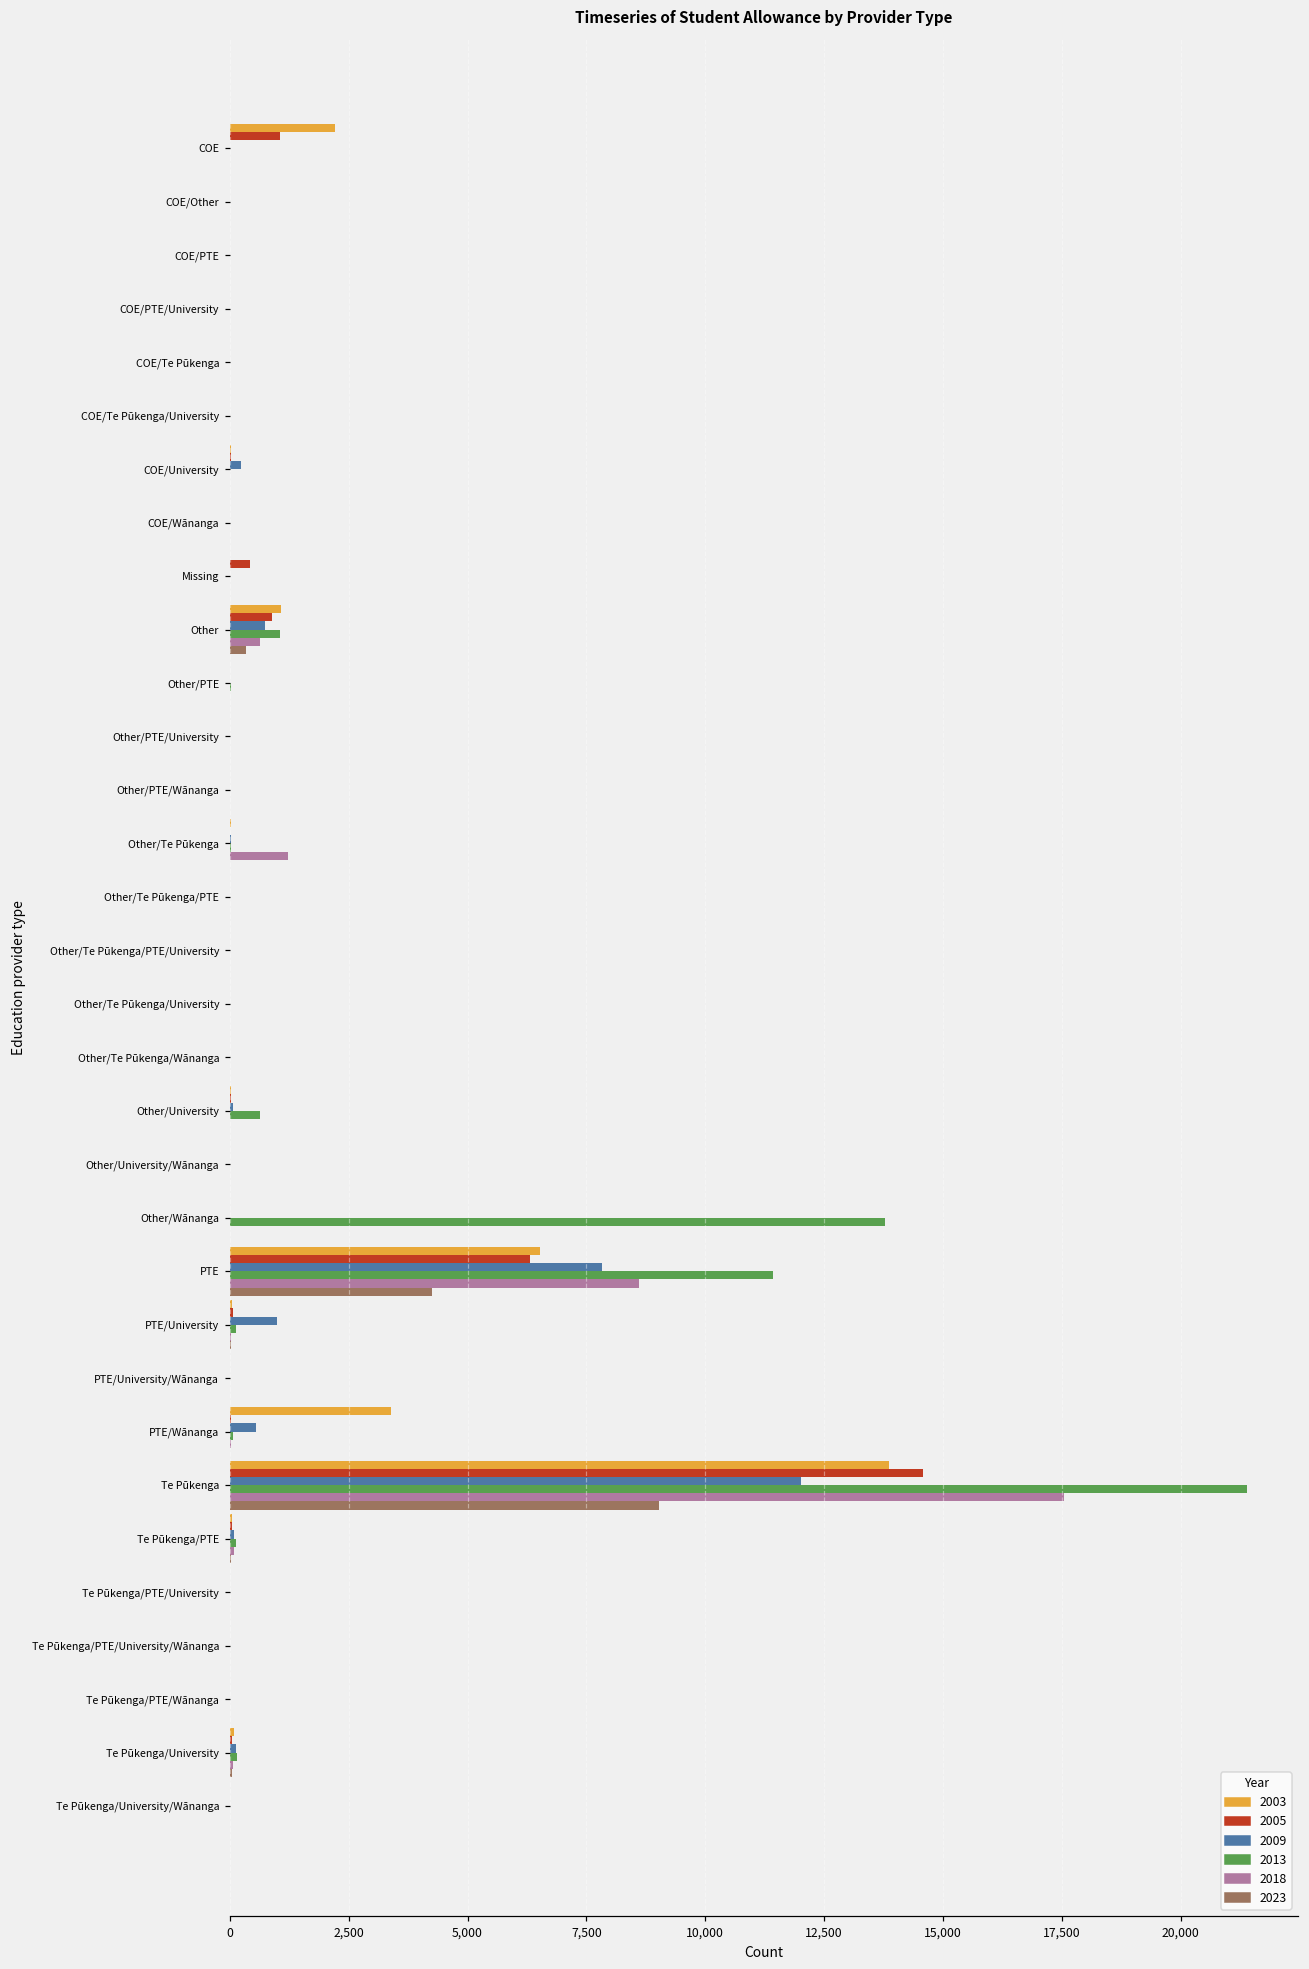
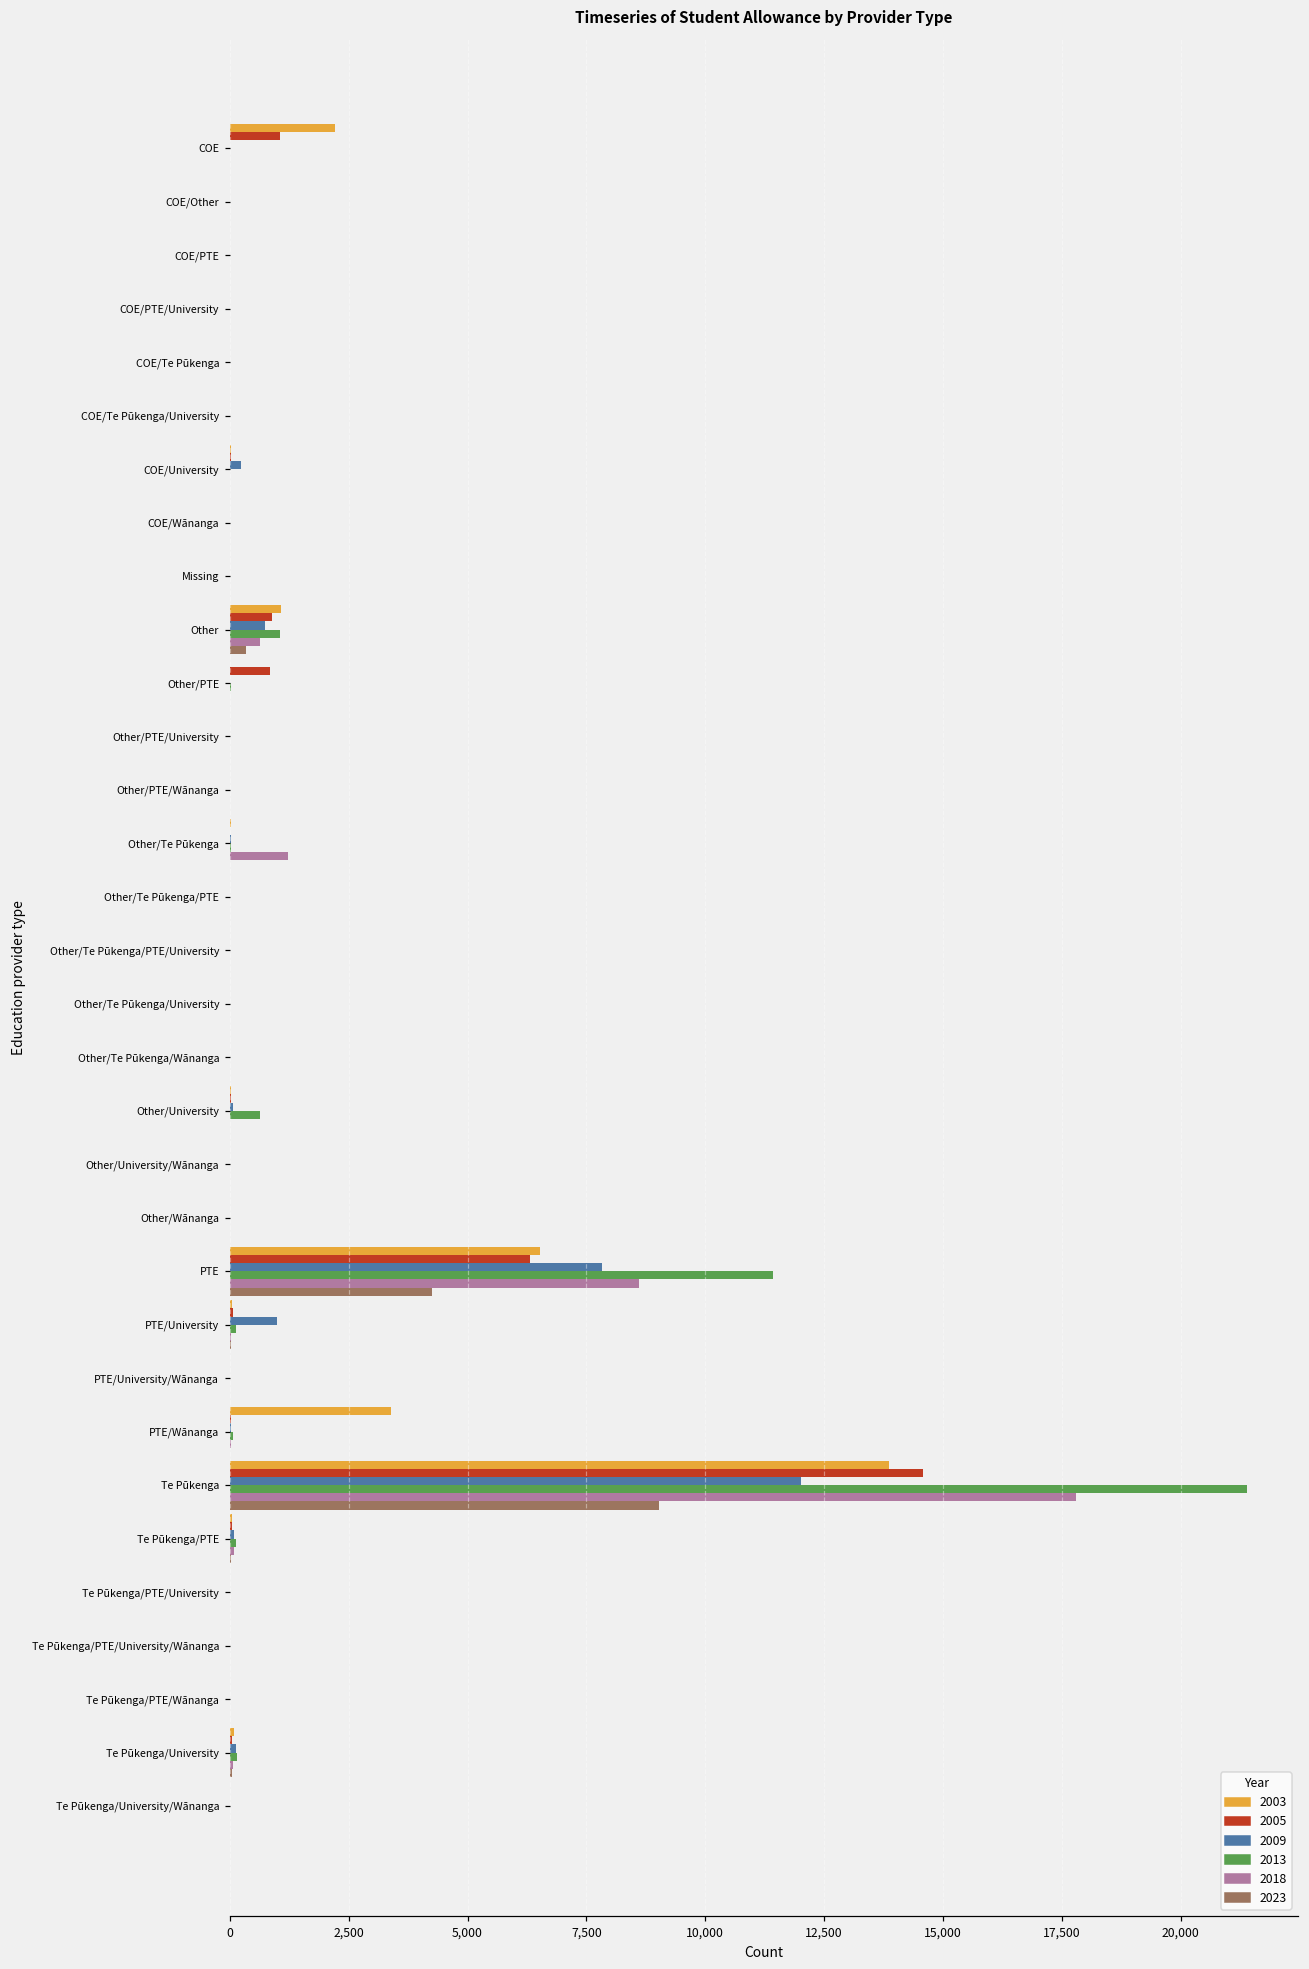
  {
    "2003": {
      "COE": "2,200",
      "COE/Other": "0",
      "COE/PTE": "0",
      "COE/PTE/University": "0",
      "COE/Te Pūkenga": "0",
      "COE/Te Pūkenga/University": "0",
      "COE/Wānanga": "0",
      "Missing": "0",
      "Other": "1,100",
      "Other/PTE": "0",
      "Other/PTE/University": "0",
      "Other/PTE/Wānanga": "0",
      "Other/Te Pūkenga/PTE": "0",
      "Other/Te Pūkenga/PTE/University": "0",
      "Other/Te Pūkenga/University": "0",
      "Other/Te Pūkenga/Wānanga": "0",
      "Other/University/Wānanga": "0",
      "Other/Wānanga": "0",
      "PTE": "6,500",
      "PTE/University/Wānanga": "0",
      "PTE/Wānanga": "3,400",
      "Te Pūkenga": "13,900",
      "Te Pūkenga/PTE/University": "0",
      "Te Pūkenga/PTE/University/Wānanga": "0",
      "Te Pūkenga/PTE/Wānanga": "0",
      "Te Pūkenga/University": "100",
      "Te Pūkenga/University/Wānanga": "0"
    },
    "2005": {
      "COE": "1,100",
      "COE/PTE": "0",
      "COE/PTE/University": "0",
      "COE/Te Pūkenga/University": "0",
      "COE/Wānanga": "0",
-     "Missing": "400",
+     "Missing": "0",
      "Other": "900",
-     "Other/PTE": "0",
+     "Other/PTE": "800",
      "Other/PTE/University": "0",
      "Other/PTE/Wānanga": "0",
      "Other/Te Pūkenga/PTE": "0",
      "Other/Te Pūkenga/PTE/University": "0",
      "Other/Te Pūkenga/University": "0",
      "Other/Te Pūkenga/Wānanga": "0",
      "Other/University/Wānanga": "0",
      "PTE": "6,300",
      "PTE/University/Wānanga": "0",
      "Te Pūkenga": "14,600",
      "Te Pūkenga/PTE/University/Wānanga": "0",
      "Te Pūkenga/PTE/Wānanga": "0",
      "Te Pūkenga/University/Wānanga": "0"
    },
    "2009": {
      "COE": "0",
      "COE/Other": "0",
      "COE/PTE": "0",
      "COE/PTE/University": "0",
      "COE/Te Pūkenga": "0",
      "COE/Te Pūkenga/University": "0",
      "COE/University": "200",
      "COE/Wānanga": "0",
      "Missing": "0",
      "Other": "700",
      "Other/PTE/University": "0",
      "Other/PTE/Wānanga": "0",
      "Other/Te Pūkenga/PTE": "0",
      "Other/Te Pūkenga/PTE/University": "0",
      "Other/Te Pūkenga/Wānanga": "0",
      "Other/University": "100",
      "Other/University/Wānanga": "0",
      "Other/Wānanga": "0",
      "PTE": "7,800",
      "PTE/University": "1,000",
      "PTE/University/Wānanga": "0",
-     "PTE/Wānanga": "500",
+     "PTE/Wānanga": "0",
      "Te Pūkenga": "12,000",
      "Te Pūkenga/PTE": "100",
      "Te Pūkenga/PTE/University/Wānanga": "0",
      "Te Pūkenga/University": "100"
    },
    "2013": {
      "COE": "0",
      "COE/Other": "0",
      "COE/PTE": "0",
      "COE/PTE/University": "0",
      "COE/Te Pūkenga": "0",
      "COE/Te Pūkenga/University": "0",
      "COE/University": "0",
      "COE/Wānanga": "0",
      "Missing": "0",
      "Other": "1,000",
      "Other/PTE/University": "0",
      "Other/PTE/Wānanga": "0",
      "Other/Te Pūkenga/PTE": "0",
      "Other/Te Pūkenga/PTE/University": "0",
      "Other/Te Pūkenga/University": "0",
      "Other/Te Pūkenga/Wānanga": "0",
      "Other/University": "600",
      "Other/University/Wānanga": "0",
-     "Other/Wānanga": "13,800",
+     "Other/Wānanga": "0",
      "PTE": "11,400",
      "PTE/University": "100",
      "PTE/University/Wānanga": "0",
      "Te Pūkenga": "21,400",
      "Te Pūkenga/PTE": "100",
      "Te Pūkenga/PTE/University": "0",
      "Te Pūkenga/PTE/University/Wānanga": "0",
      "Te Pūkenga/PTE/Wānanga": "0",
      "Te Pūkenga/University": "100",
      "Te Pūkenga/University/Wānanga": "0"
    },
    "2018": {
      "COE": "0",
      "COE/Other": "0",
      "COE/PTE": "0",
      "COE/PTE/University": "0",
      "COE/Te Pūkenga": "0",
      "COE/Te Pūkenga/University": "0",
      "COE/University": "0",
      "COE/Wānanga": "0",
      "Missing": "0",
      "Other": "600",
      "Other/PTE/University": "0",
      "Other/PTE/Wānanga": "0",
      "Other/Te Pūkenga": "1,200",
      "Other/Te Pūkenga/PTE": "0",
      "Other/Te Pūkenga/PTE/University": "0",
      "Other/Te Pūkenga/University": "0",
      "Other/Te Pūkenga/Wānanga": "0",
      "Other/University/Wānanga": "0",
      "PTE": "8,600",
      "PTE/University/Wānanga": "0",
-     "Te Pūkenga": "17,600",
+     "Te Pūkenga": "17,800",
      "Te Pūkenga/PTE": "100",
      "Te Pūkenga/PTE/University": "0",
      "Te Pūkenga/PTE/University/Wānanga": "0",
      "Te Pūkenga/PTE/Wānanga": "0",
      "Te Pūkenga/University": "100",
      "Te Pūkenga/University/Wānanga": "0"
    },
    "2023": {
      "COE": "0",
      "COE/Other": "0",
      "COE/PTE": "0",
      "COE/PTE/University": "0",
      "COE/Te Pūkenga": "0",
      "COE/Te Pūkenga/University": "0",
      "COE/University": "0",
      "COE/Wānanga": "0",
      "Missing": "0",
      "Other": "300",
      "Other/PTE/University": "0",
      "Other/PTE/Wānanga": "0",
      "Other/Te Pūkenga/PTE": "0",
      "Other/Te Pūkenga/PTE/University": "0",
      "Other/Te Pūkenga/University": "0",
      "Other/Te Pūkenga/Wānanga": "0",
      "Other/University/Wānanga": "0",
      "Other/Wānanga": "0",
      "PTE": "4,300",
      "PTE/University/Wānanga": "0",
      "Te Pūkenga": "9,000",
      "Te Pūkenga/PTE/University": "0",
      "Te Pūkenga/PTE/University/Wānanga": "0",
      "Te Pūkenga/PTE/Wānanga": "0",
      "Te Pūkenga/University/Wānanga": "0"
    }
  }
